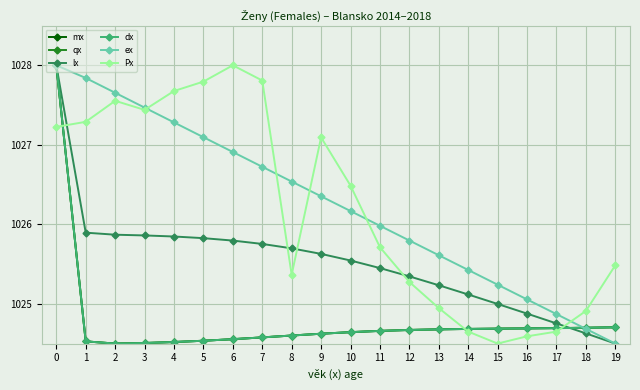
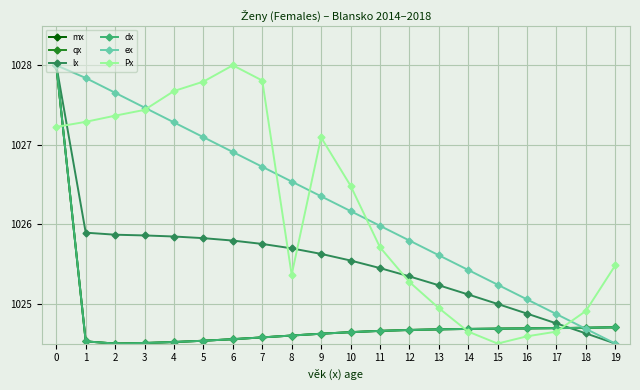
  {
    "ex": {
      "1": 1027.8,
      "2": 1027.7,
      "4": 1027.3,
      "5": 1027.1,
      "6": 1026.9,
      "7": 1026.7,
      "8": 1026.5,
      "9": 1026.4,
      "10": 1026.2,
      "11": 1026.0,
      "12": 1025.8,
      "13": 1025.6,
      "14": 1025.4,
      "15": 1025.2,
      "16": 1025.1,
      "17": 1024.9
    },
    "Px": {
      "0": 1027.2,
      "1": 1027.3,
-     "2": 1027.6,
+     "2": 1027.4,
      "4": 1027.7,
      "5": 1027.8,
      "6": 1028.0,
      "7": 1027.8,
      "8": 1025.4,
      "9": 1027.1,
      "10": 1026.5,
      "11": 1025.7,
      "12": 1025.3,
      "13": 1024.9,
      "14": 1024.7,
      "15": 1024.5,
      "16": 1024.6,
      "17": 1024.7,
      "18": 1024.9,
      "19": 1025.5
    }
  }
